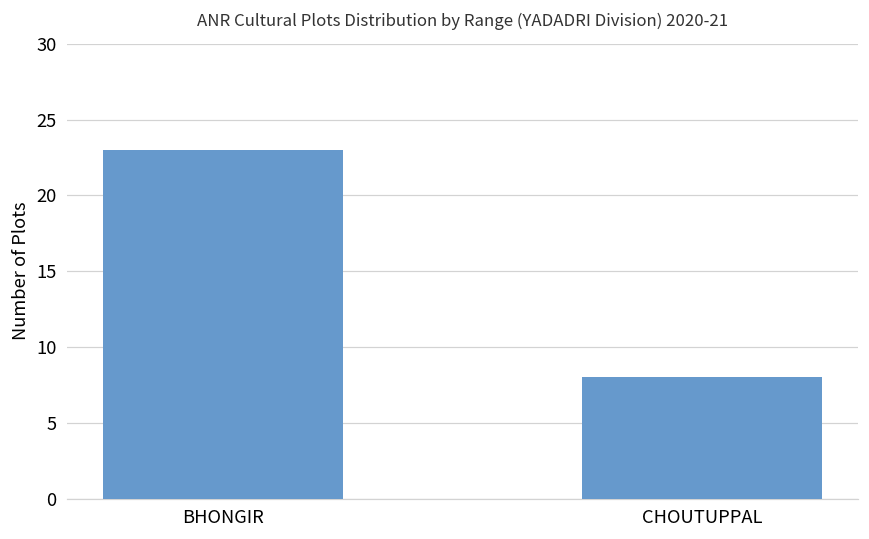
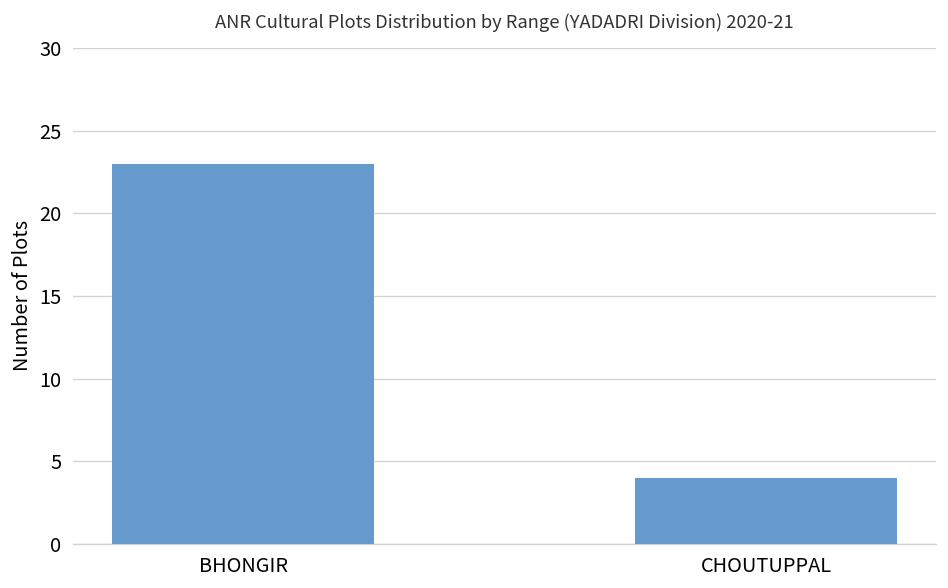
  {
    "BHONGIR": 23,
-   "CHOUTUPPAL": 8
+   "CHOUTUPPAL": 4
  }
